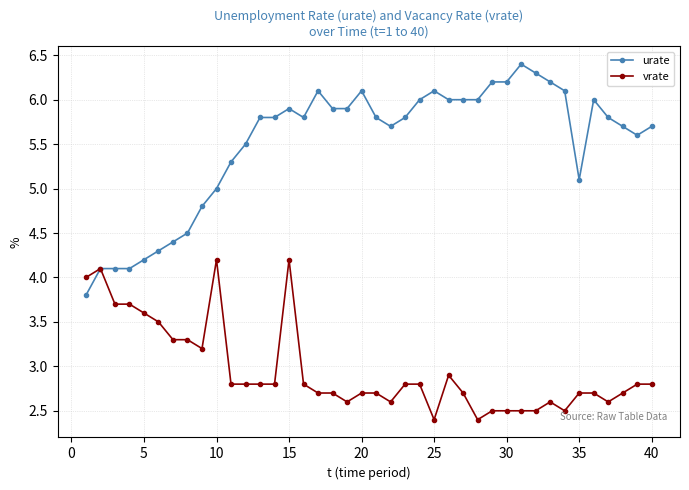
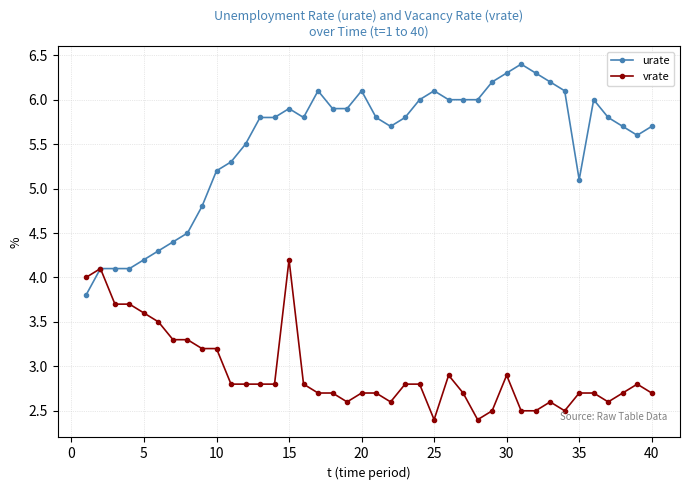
  {
    "urate": {
      "5": 4.2,
-     "10": 5.0,
+     "10": 5.2,
      "15": 5.9,
      "20": 6.1,
      "25": 6.1,
-     "30": 6.2,
+     "30": 6.3,
      "35": 5.1,
      "40": 5.7
    },
    "vrate": {
      "5": 3.6,
-     "10": 4.2,
+     "10": 3.2,
      "15": 4.2,
      "20": 2.7,
      "25": 2.4,
-     "30": 2.5,
+     "30": 2.9,
      "35": 2.7,
-     "40": 2.8
+     "40": 2.7
    }
  }
